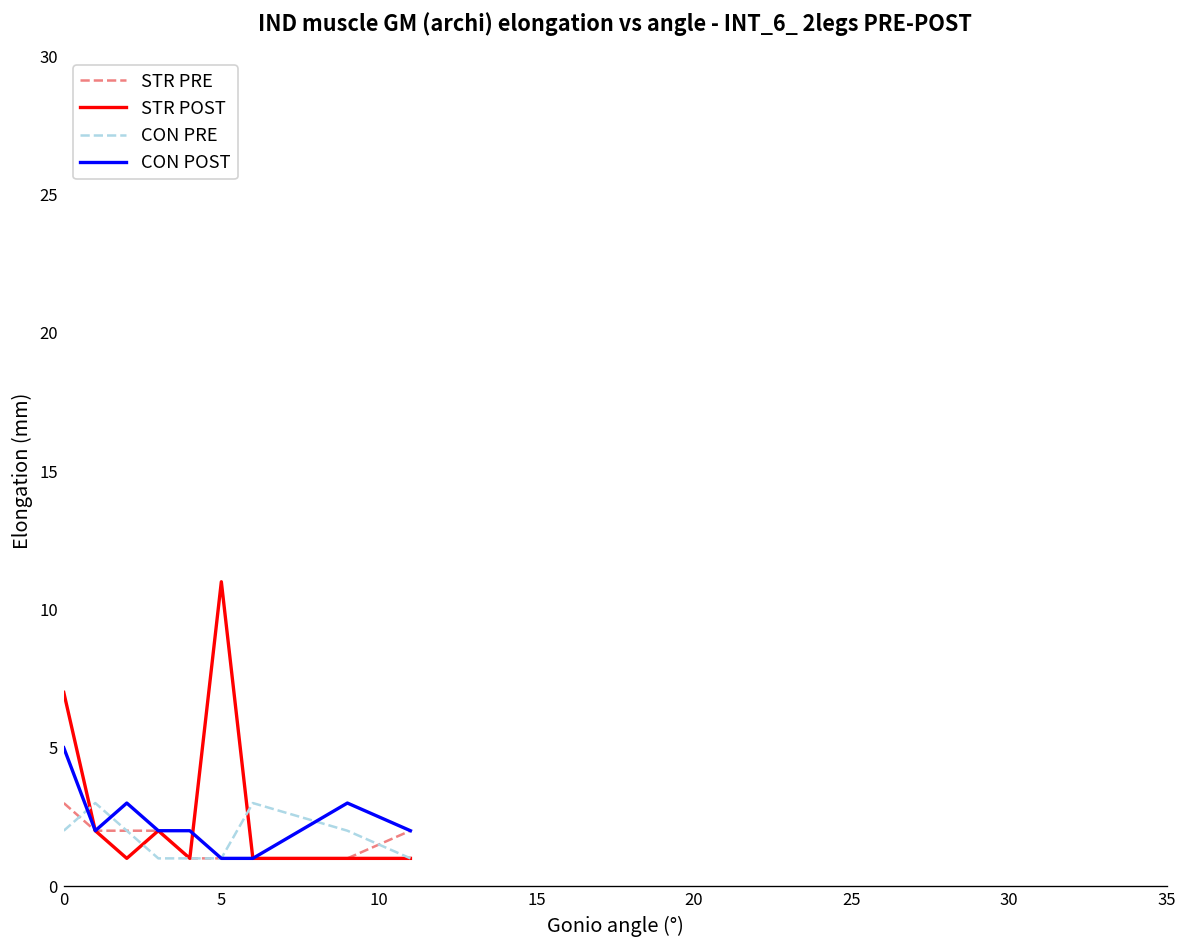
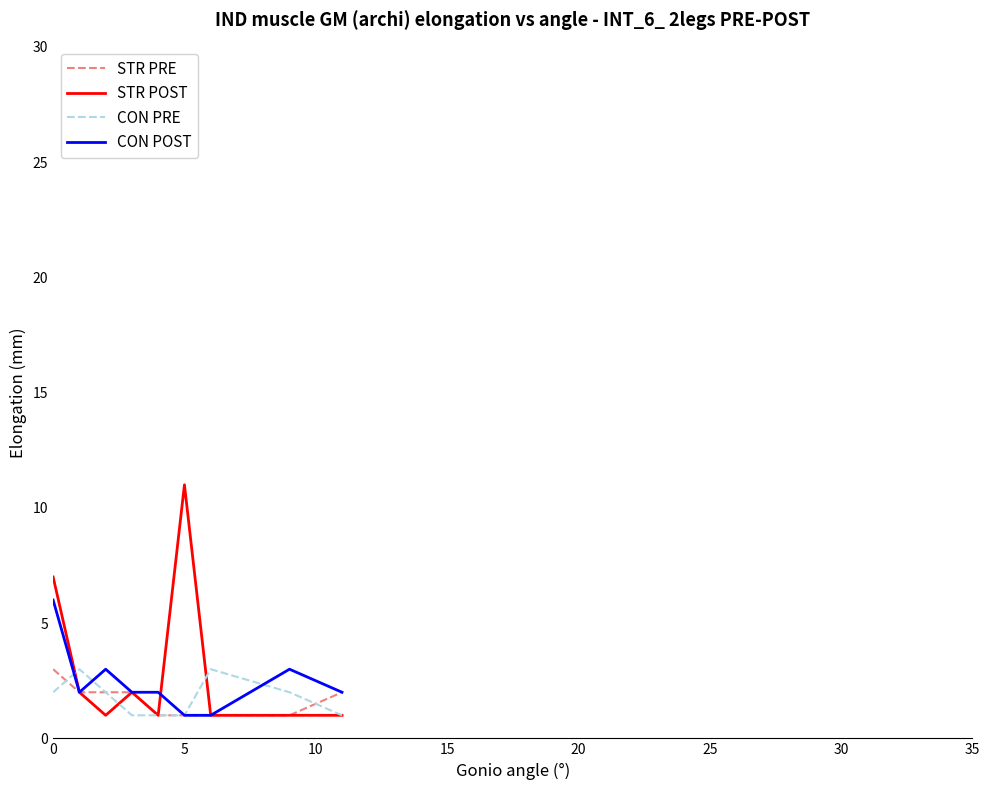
  {
    "STR PRE": {
      "0": 3
    },
    "STR POST": {
      "0": 7,
      "5": 11
    },
    "CON PRE": {
      "0": 2
    },
    "CON POST": {
-     "0": 5
+     "0": 6
    }
  }
